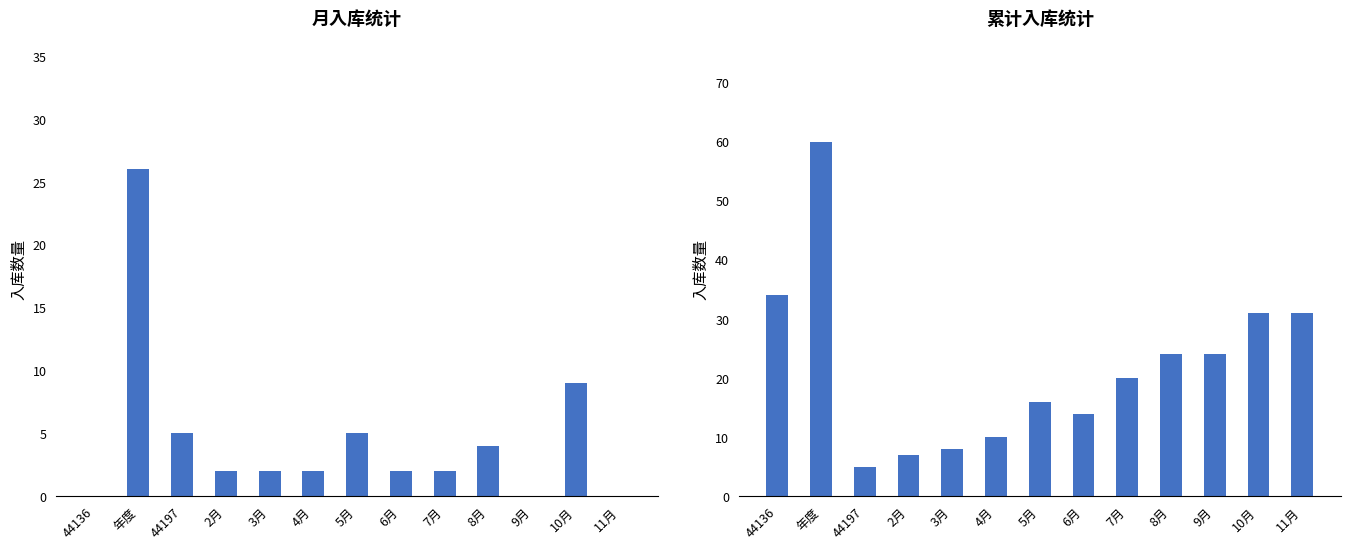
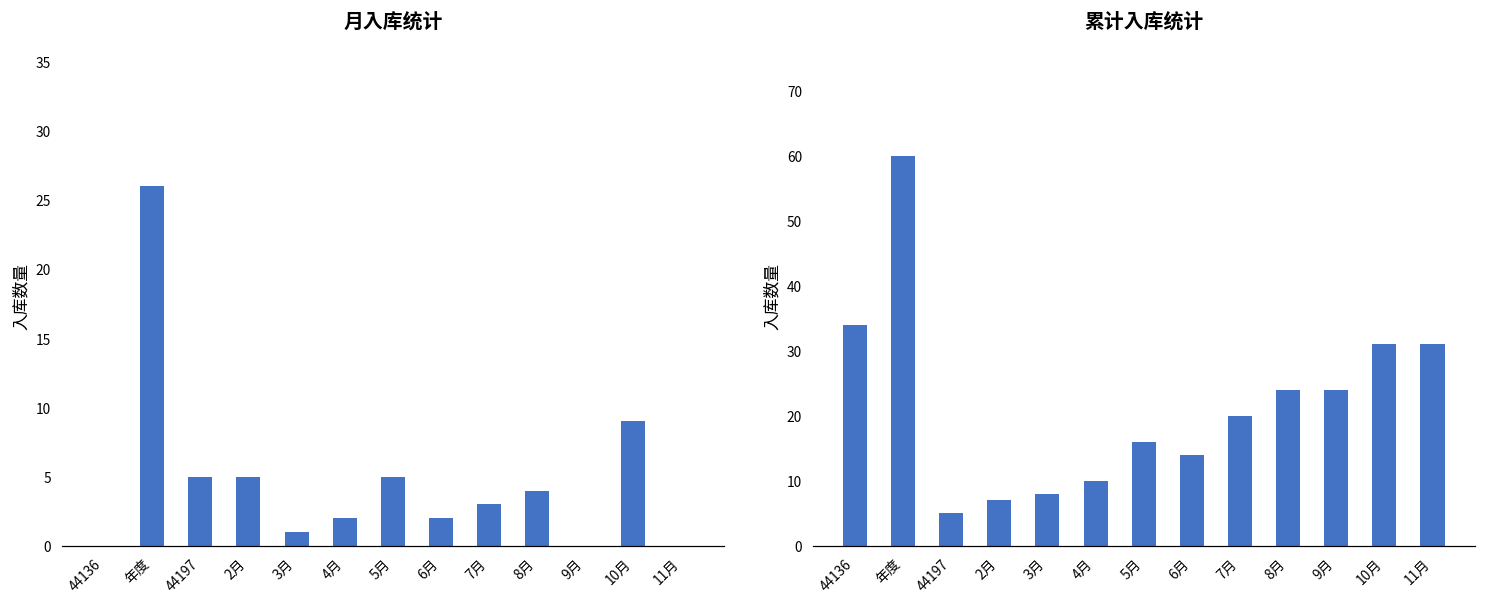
  {
    "月入库统计": {
      "44136": 0,
      "年度": 26,
      "44197": 5,
-     "2月": 2,
-     "3月": 2,
+     "2月": 5,
+     "3月": 1,
      "4月": 2,
      "5月": 5,
      "6月": 2,
-     "7月": 2,
+     "7月": 3,
      "8月": 4,
      "9月": 0,
      "10月": 9,
      "11月": 0
    },
    "累计入库统计": {
      "44136": 34,
      "年度": 60,
      "44197": 5,
      "2月": 7,
      "3月": 8,
      "4月": 10,
      "5月": 16,
      "6月": 14,
      "7月": 20,
      "8月": 24,
      "9月": 24,
      "10月": 31,
      "11月": 31
    }
  }
